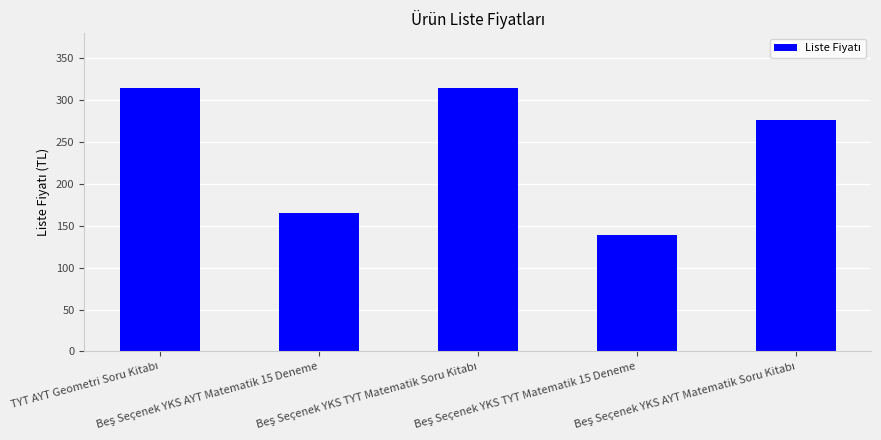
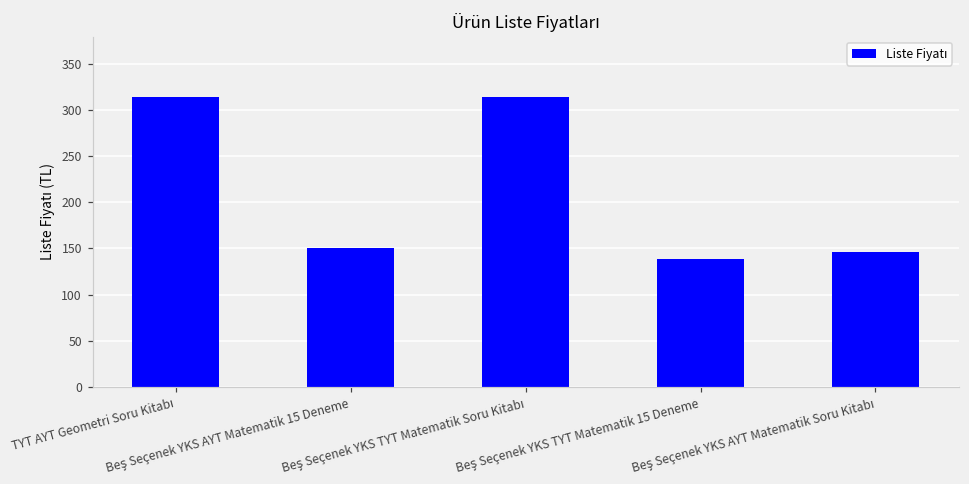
  {
    "TYT AYT Geometri Soru Kitabı": 320,
-   "Beş Seçenek YKS AYT Matematik 15 Deneme": 170,
+   "Beş Seçenek YKS AYT Matematik 15 Deneme": 150,
    "Beş Seçenek YKS TYT Matematik Soru Kitabı": 320,
    "Beş Seçenek YKS TYT Matematik 15 Deneme": 140,
-   "Beş Seçenek YKS AYT Matematik Soru Kitabı": 280
+   "Beş Seçenek YKS AYT Matematik Soru Kitabı": 150
  }
